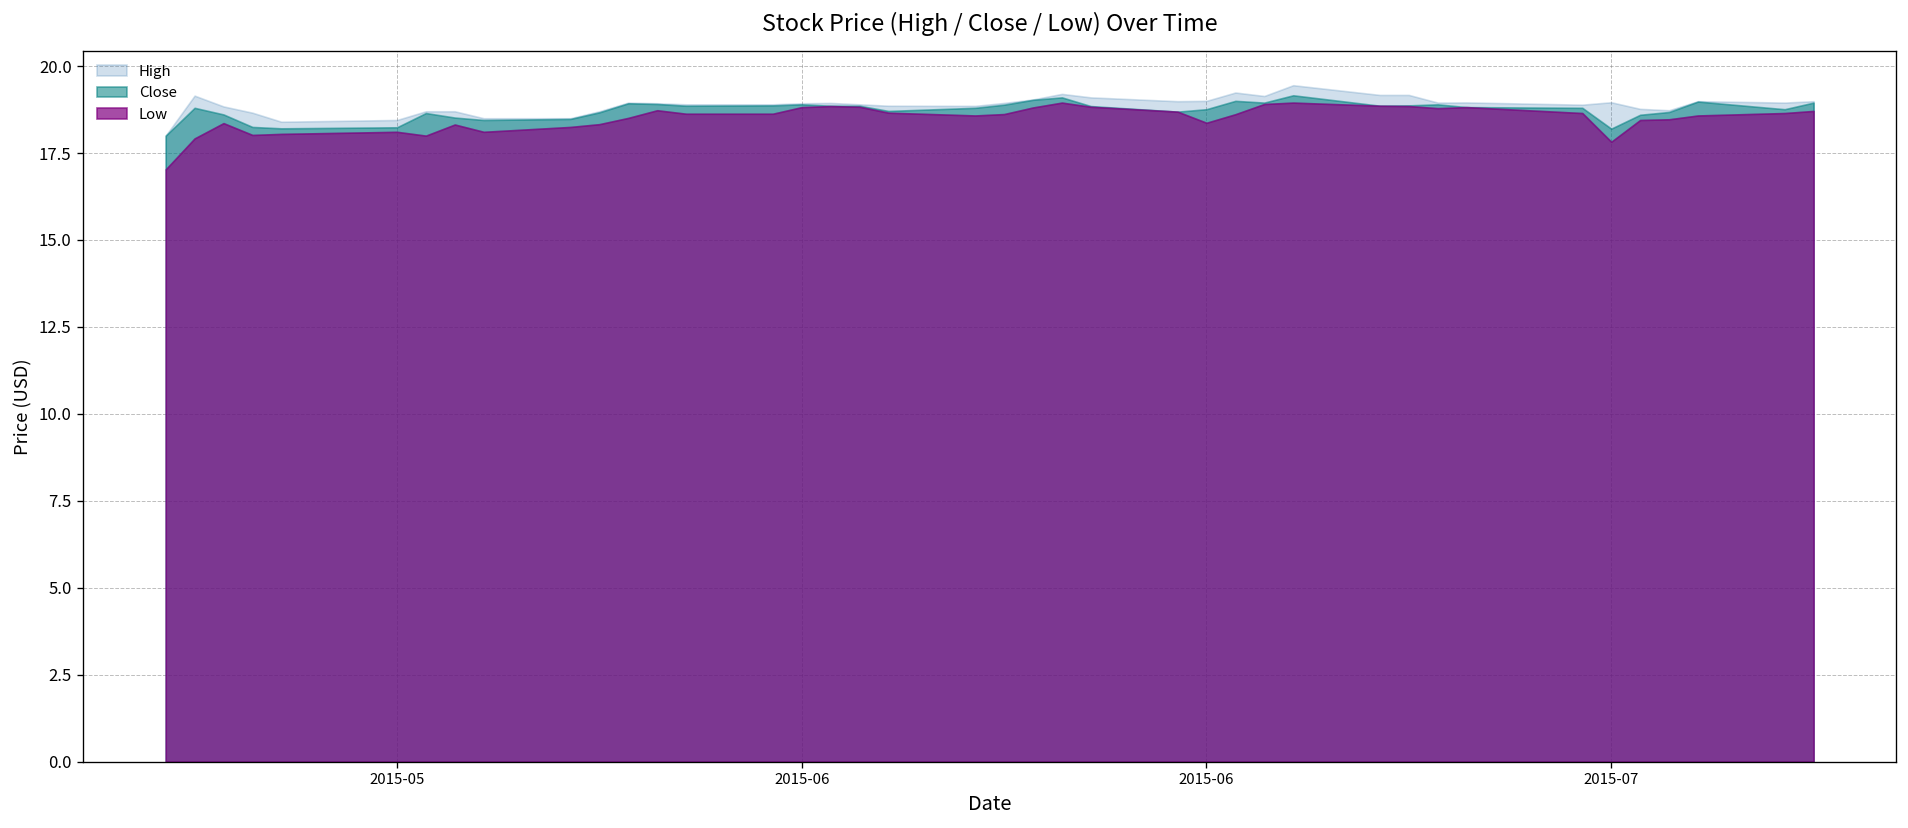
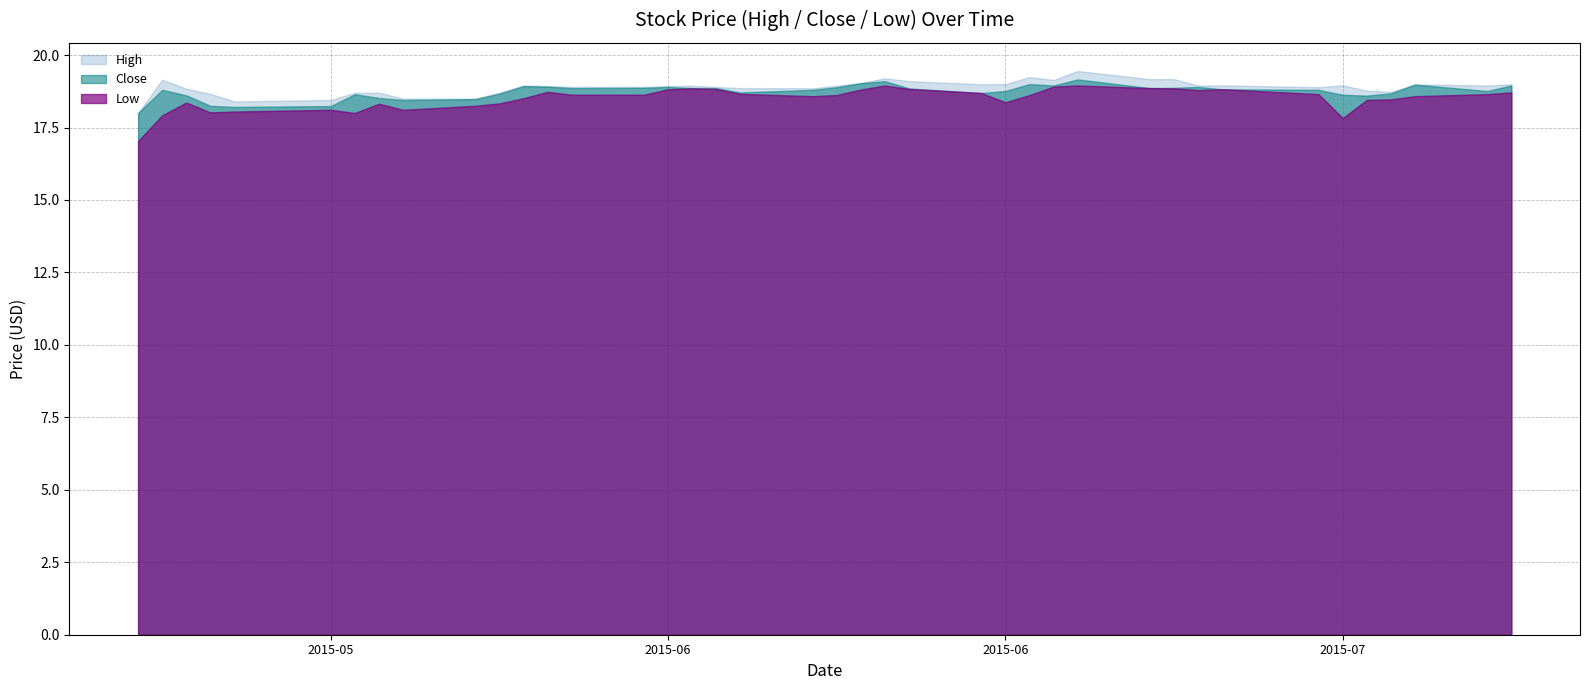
  {
    "Close": {
      "2015-05": 18.2,
-     "2015-07": 18.2
+     "2015-07": 18.6
    },
    "Low": {
      "2015-05": 18.1,
      "2015-07": 17.8
    }
  }
